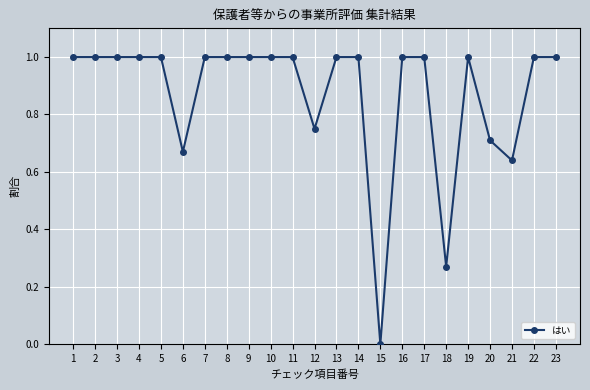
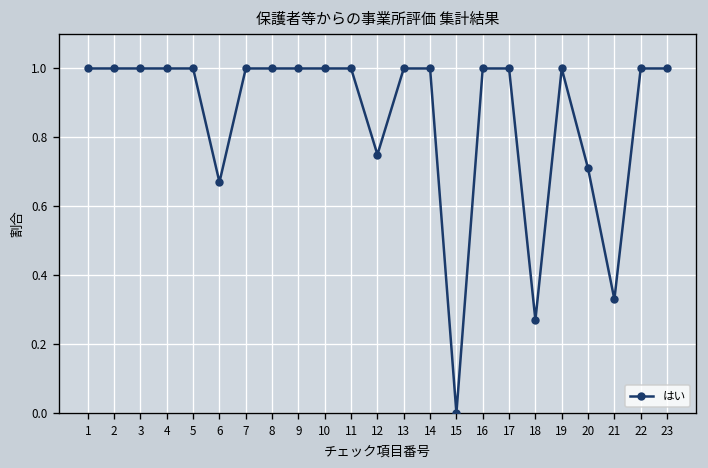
  {
    "1": 1.00,
    "2": 1.00,
    "3": 1.00,
    "4": 1.00,
    "5": 1.00,
    "6": 0.67,
    "7": 1.00,
    "8": 1.00,
    "9": 1.00,
    "10": 1.00,
    "11": 1.00,
    "12": 0.75,
    "13": 1.00,
    "14": 1.00,
    "15": 0.00,
    "16": 1.00,
    "17": 1.00,
    "18": 0.27,
    "19": 1.00,
    "20": 0.71,
-   "21": 0.64,
+   "21": 0.33,
    "22": 1.00,
    "23": 1.00
  }
